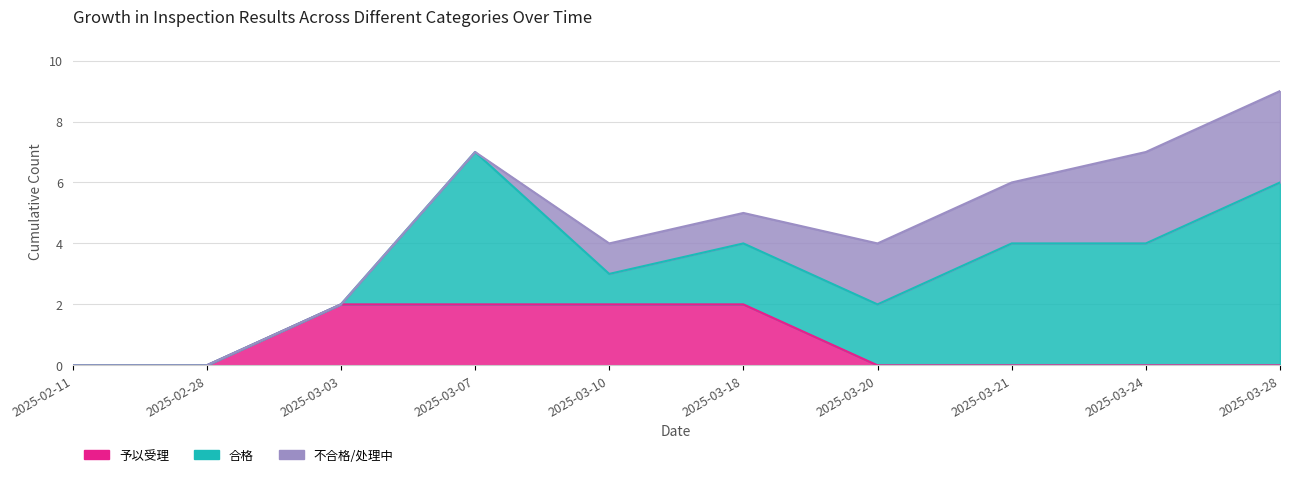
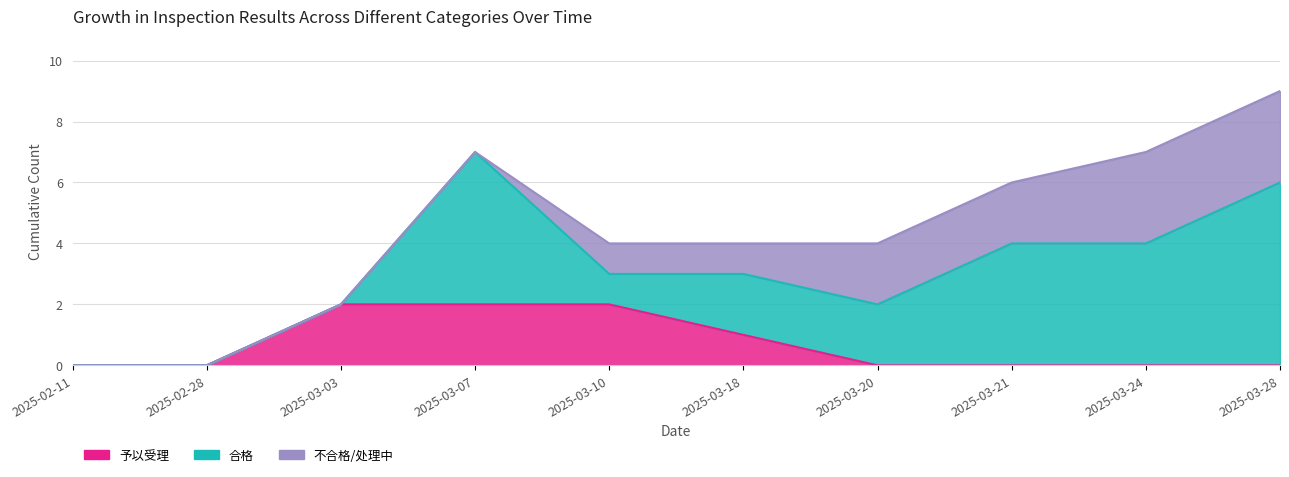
  {
    "予以受理": {
      "2025-03-07": 2,
      "2025-03-10": 2,
-     "2025-03-18": 2,
+     "2025-03-18": 1,
      "2025-03-20": 0,
      "2025-03-21": 0,
      "2025-03-24": 0,
      "2025-03-28": 0
    },
    "合格": {
      "2025-03-10": 1,
      "2025-03-18": 2,
      "2025-03-20": 2,
      "2025-03-21": 4,
      "2025-03-24": 4,
      "2025-03-28": 6
    },
    "不合格/处理中": {
      "2025-03-10": 1,
      "2025-03-18": 1,
      "2025-03-20": 2,
      "2025-03-21": 2,
      "2025-03-24": 3,
      "2025-03-28": 3
    }
  }
